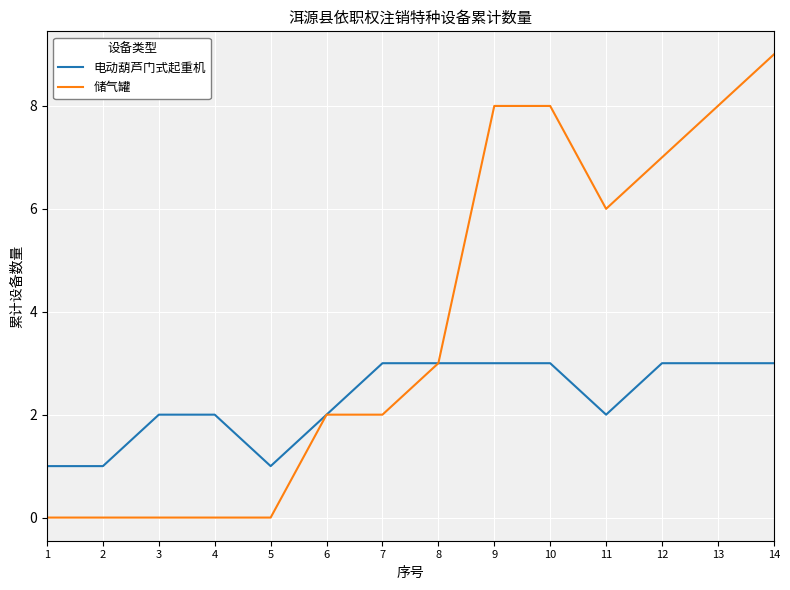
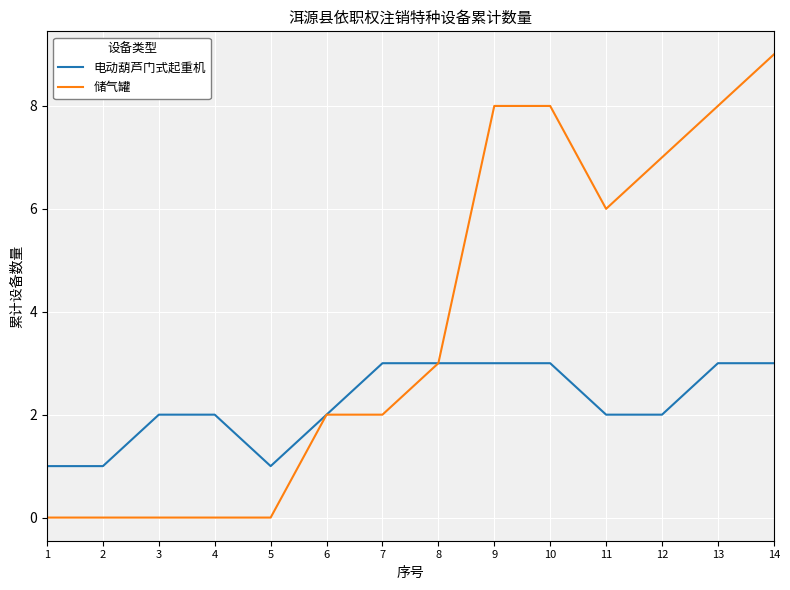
  {
    "电动葫芦门式起重机": {
      "1": 1,
      "2": 1,
      "3": 2,
      "4": 2,
      "5": 1,
      "7": 3,
      "9": 3,
      "10": 3,
      "11": 2,
-     "12": 3,
+     "12": 2,
      "13": 3,
      "14": 3
    },
    "储气罐": {
      "1": 0,
      "2": 0,
      "3": 0,
      "4": 0,
      "5": 0,
      "7": 2,
      "9": 8,
      "10": 8,
      "11": 6,
      "12": 7,
      "13": 8,
      "14": 9
    }
  }
